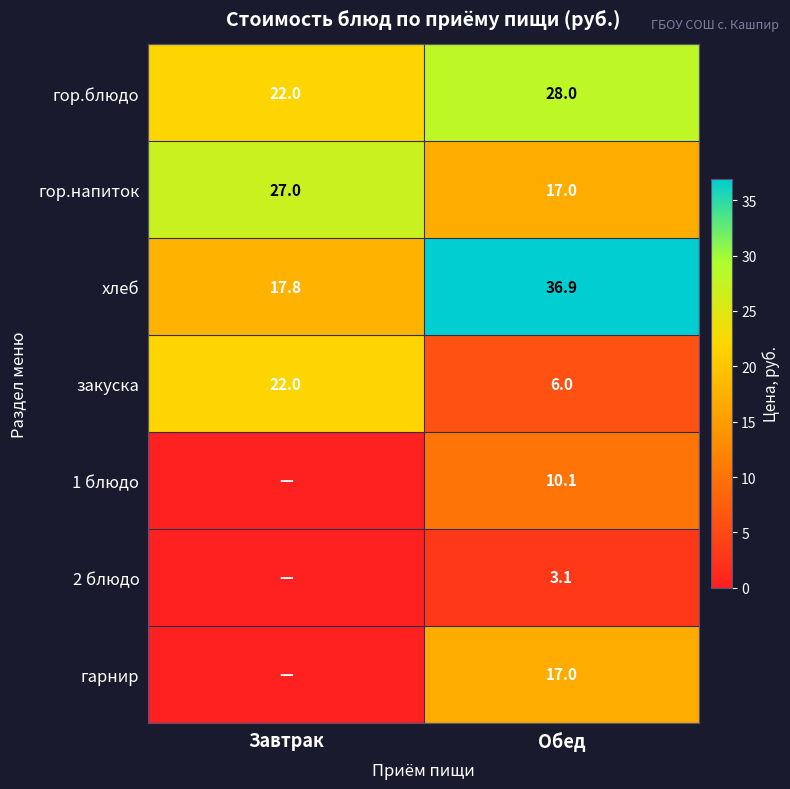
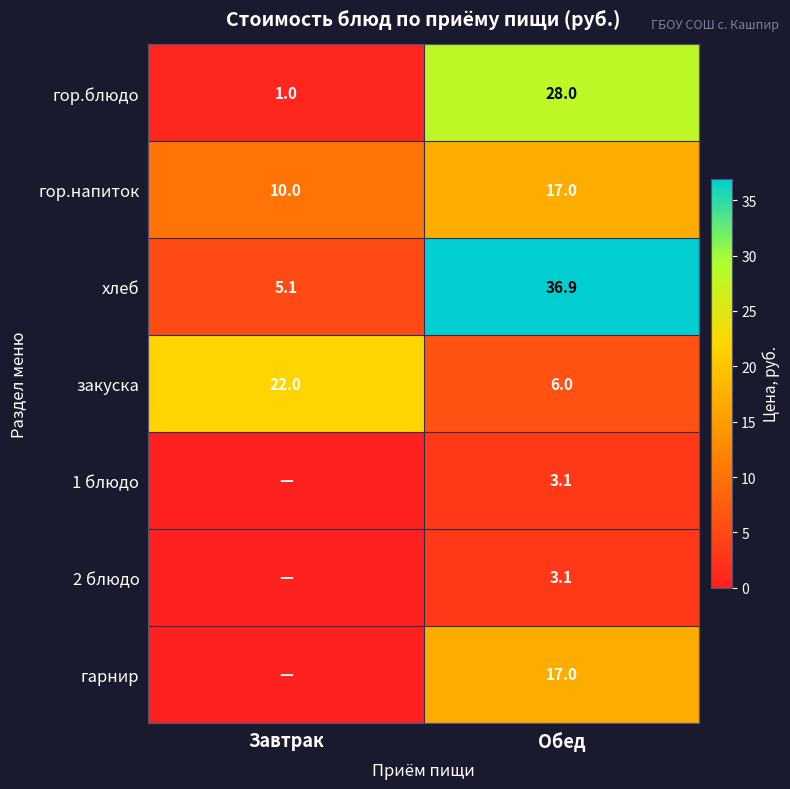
  {
    "гор.блюдо": {
-     "Завтрак": 22.0,
+     "Завтрак": 1.0,
      "Обед": 28.0
    },
    "гор.напиток": {
-     "Завтрак": 27.0,
+     "Завтрак": 10.0,
      "Обед": 17.0
    },
    "хлеб": {
-     "Завтрак": 17.8,
+     "Завтрак": 5.1,
      "Обед": 36.9
    },
    "закуска": {
      "Завтрак": 22.0,
      "Обед": 6.0
    },
    "1 блюдо": {
-     "Обед": 10.1
+     "Обед": 3.1
    },
    "2 блюдо": {
      "Обед": 3.1
    },
    "гарнир": {
      "Обед": 17.0
    }
  }
